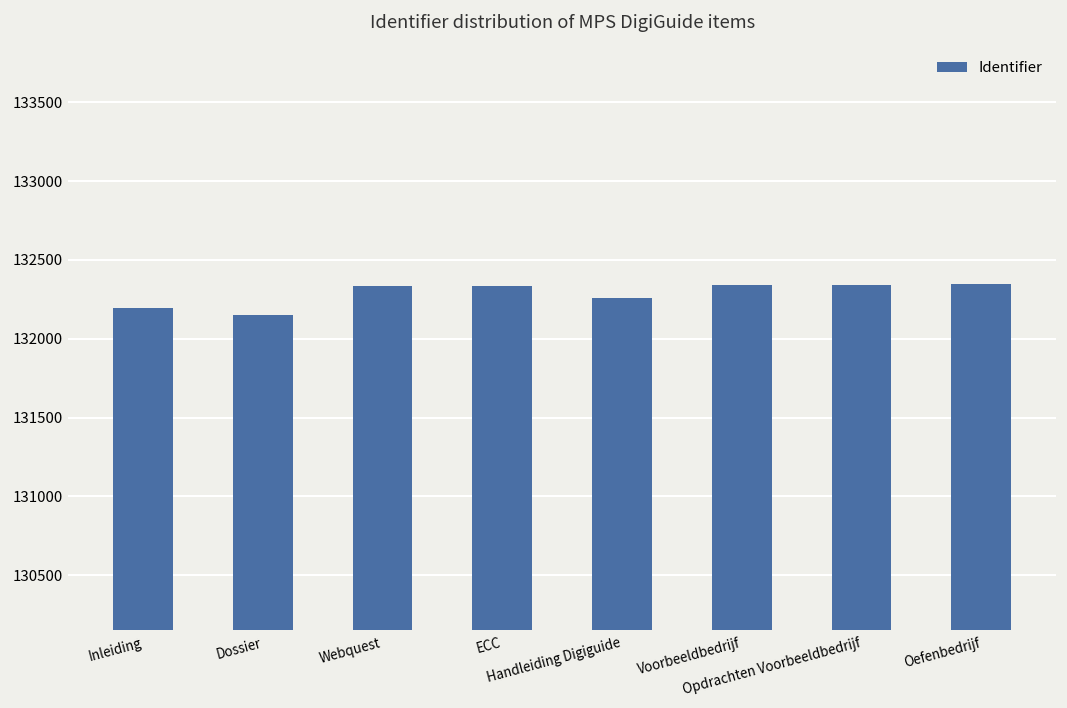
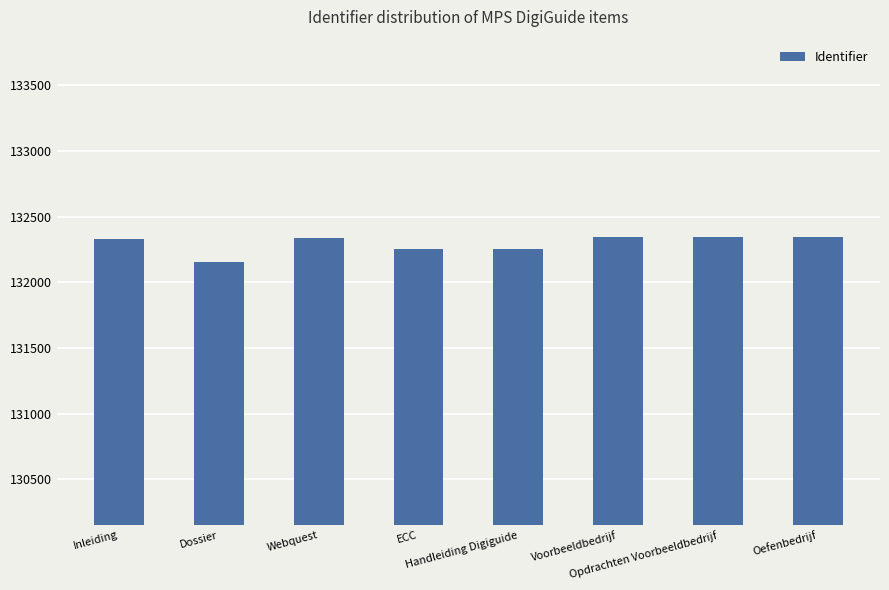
  {
-   "Inleiding": 132200,
+   "Inleiding": 132330,
    "Dossier": 132150,
    "Webquest": 132340,
-   "ECC": 132340,
+   "ECC": 132260,
    "Handleiding Digiguide": 132260,
    "Voorbeeldbedrijf": 132340,
    "Opdrachten Voorbeeldbedrijf": 132340,
    "Oefenbedrijf": 132350
  }
